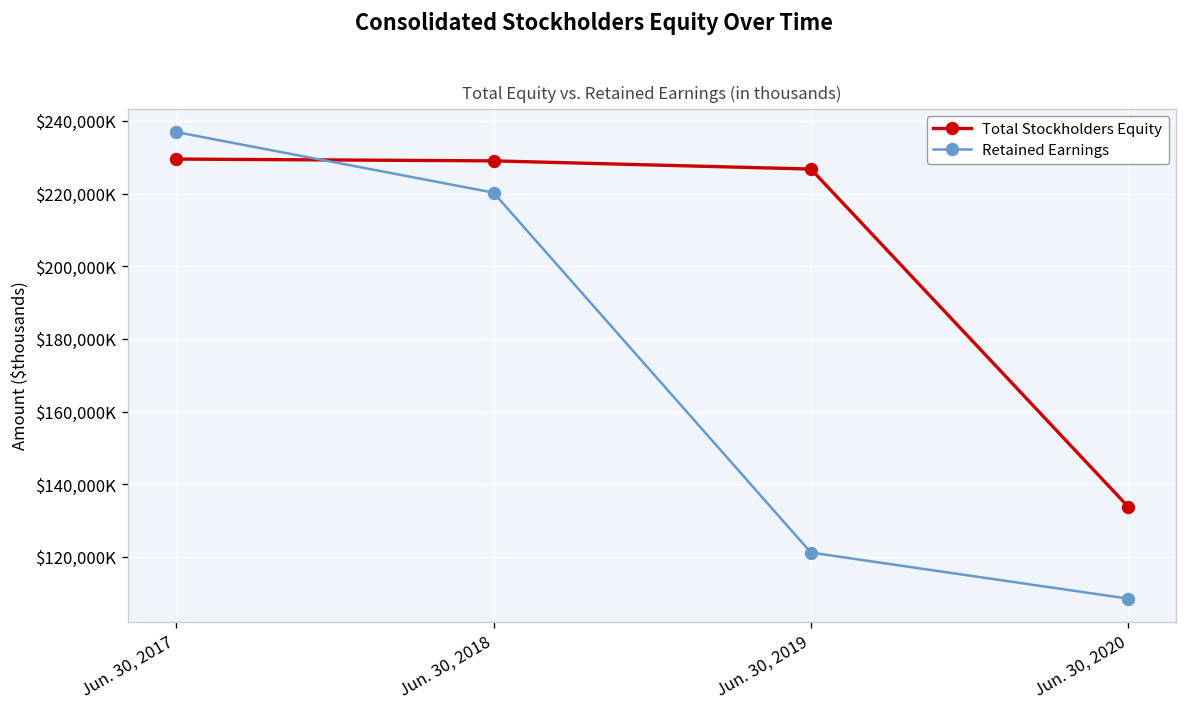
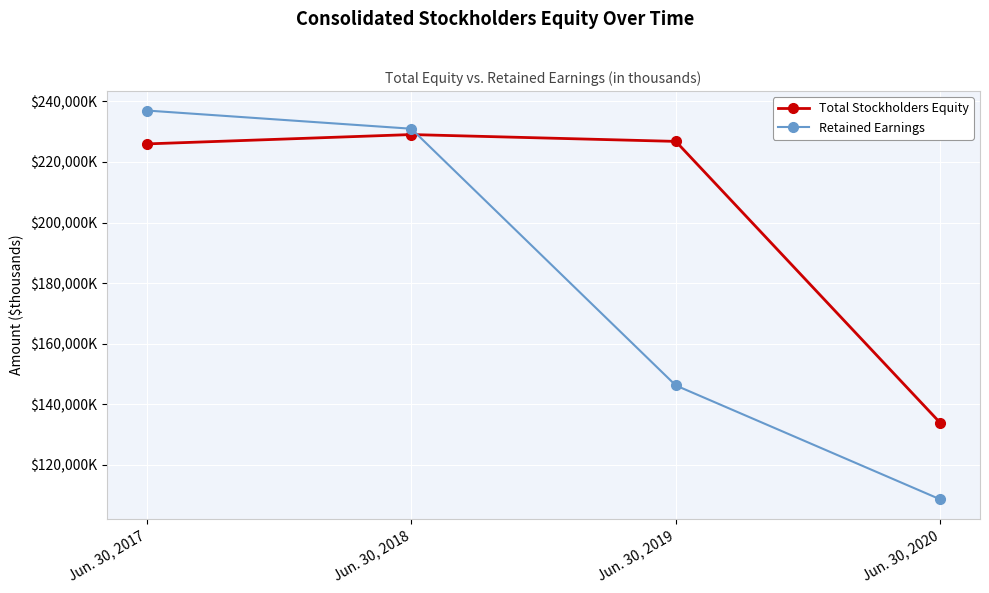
  {
    "Total Stockholders Equity": {
-     "Jun. 30, 2017": "$230,000,000",
+     "Jun. 30, 2017": "$226,000,000",
      "Jun. 30, 2018": "$229,000,000",
      "Jun. 30, 2019": "$227,000,000",
      "Jun. 30, 2020": "$134,000,000"
    },
    "Retained Earnings": {
      "Jun. 30, 2017": "$237,000,000",
-     "Jun. 30, 2018": "$220,000,000",
-     "Jun. 30, 2019": "$121,000,000",
+     "Jun. 30, 2018": "$231,000,000",
+     "Jun. 30, 2019": "$146,000,000",
      "Jun. 30, 2020": "$109,000,000"
    }
  }
